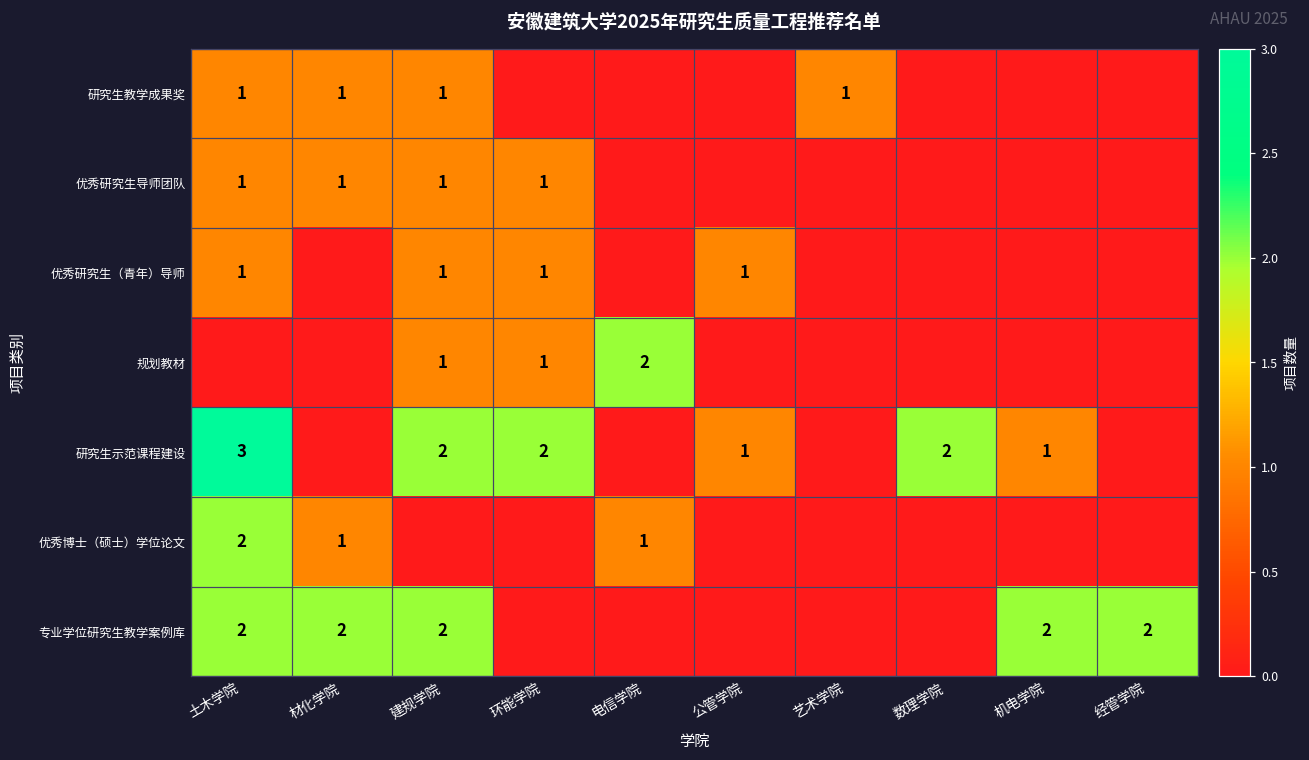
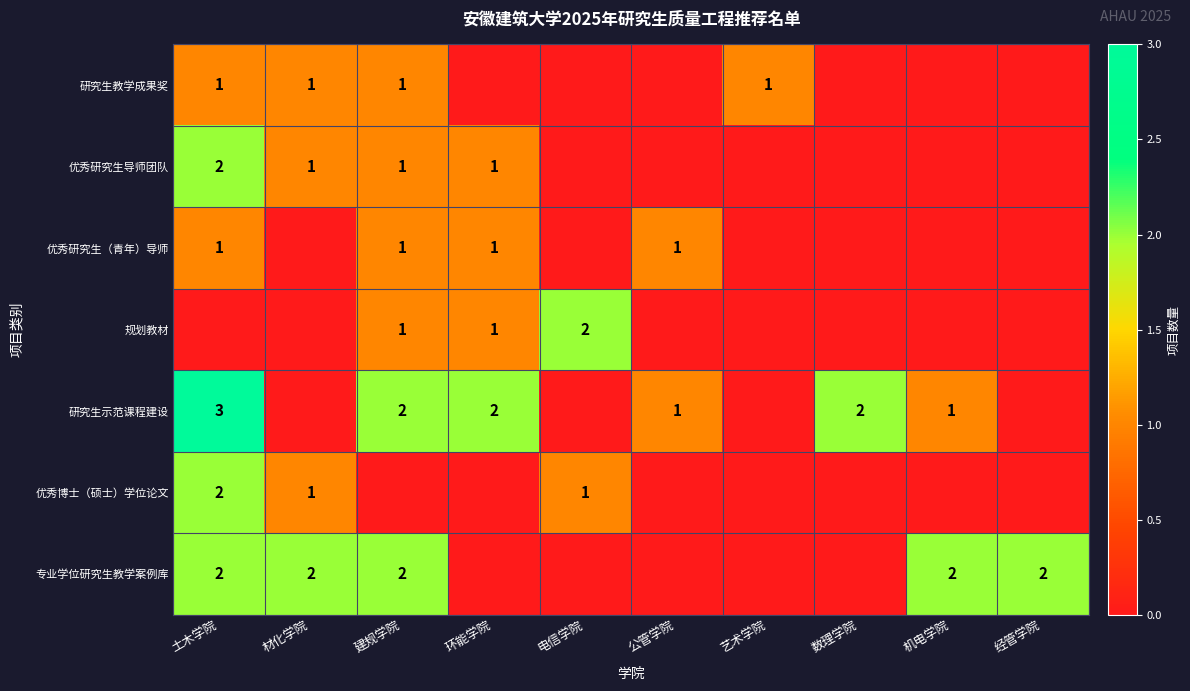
  {
    "研究生教学成果奖": {
      "土木学院": 1,
      "材化学院": 1,
      "建规学院": 1,
      "艺术学院": 1
    },
    "优秀研究生导师团队": {
-     "土木学院": 1,
+     "土木学院": 2,
      "材化学院": 1,
      "建规学院": 1,
      "环能学院": 1
    },
    "优秀研究生（青年）导师": {
      "土木学院": 1,
      "建规学院": 1,
      "环能学院": 1,
      "公管学院": 1
    },
    "规划教材": {
      "建规学院": 1,
      "环能学院": 1,
      "电信学院": 2
    },
    "研究生示范课程建设": {
      "土木学院": 3,
      "建规学院": 2,
      "环能学院": 2,
      "公管学院": 1,
      "数理学院": 2,
      "机电学院": 1
    },
    "优秀博士（硕士）学位论文": {
      "土木学院": 2,
      "材化学院": 1,
      "电信学院": 1
    },
    "专业学位研究生教学案例库": {
      "土木学院": 2,
      "材化学院": 2,
      "建规学院": 2,
      "机电学院": 2,
      "经管学院": 2
    }
  }
